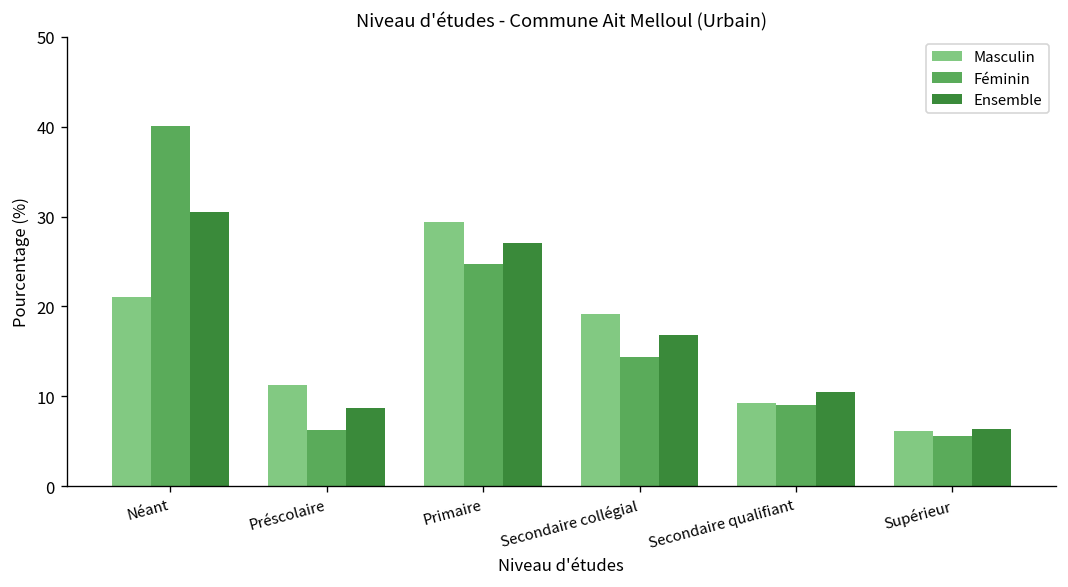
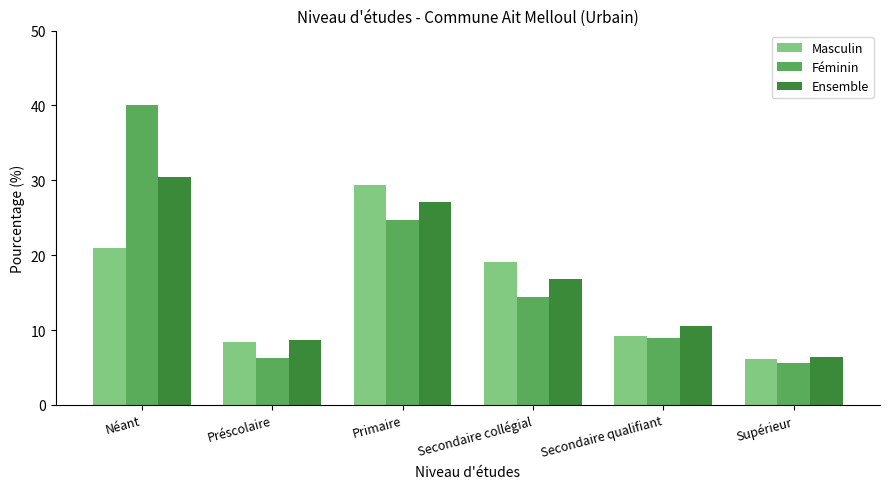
  {
    "Masculin": {
      "Néant": 21,
-     "Préscolaire": 11,
+     "Préscolaire": 8,
      "Primaire": 29,
      "Secondaire collégial": 19,
      "Secondaire qualifiant": 9,
      "Supérieur": 6
    }
  }
